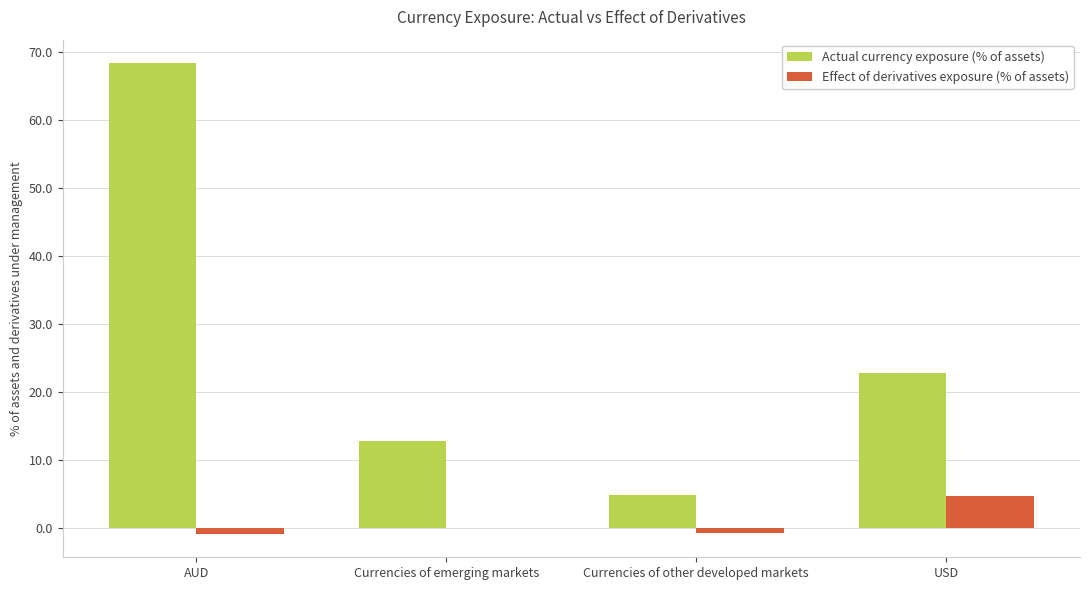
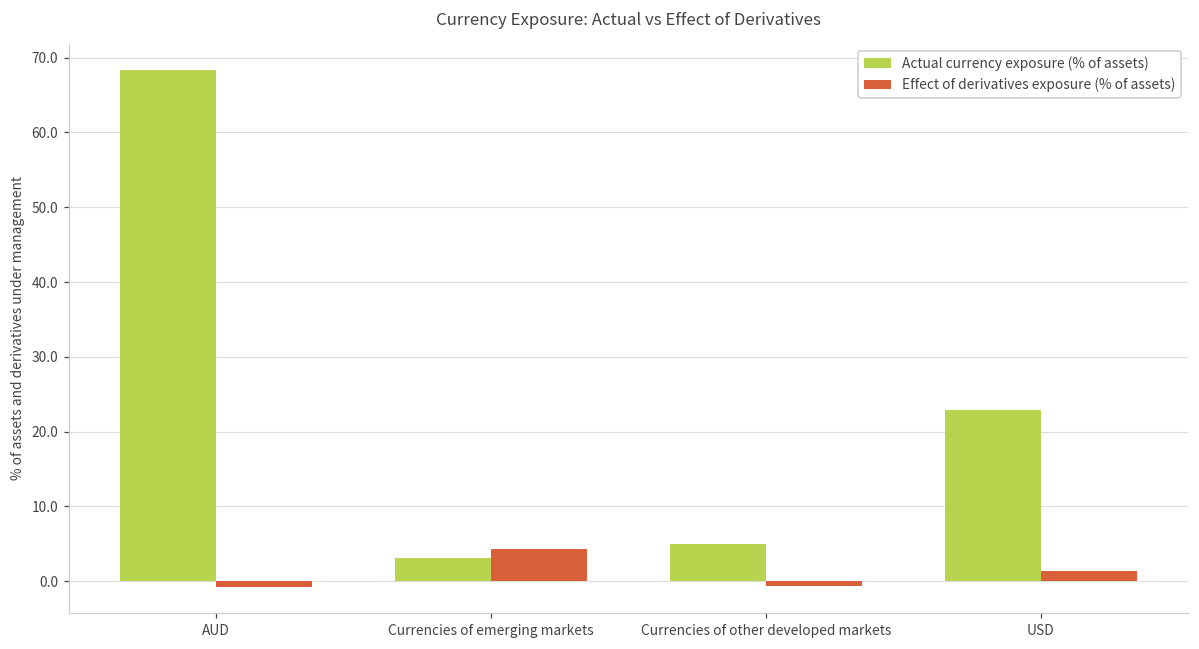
  {
    "Actual currency exposure (% of assets)": {
      "AUD": 68,
-     "Currencies of emerging markets": 13,
+     "Currencies of emerging markets": 3,
      "Currencies of other developed markets": 5,
      "USD": 23
    },
    "Effect of derivatives exposure (% of assets)": {
      "AUD": -1,
-     "Currencies of emerging markets": 0,
+     "Currencies of emerging markets": 4,
      "Currencies of other developed markets": -1,
-     "USD": 5
+     "USD": 1
    }
  }
